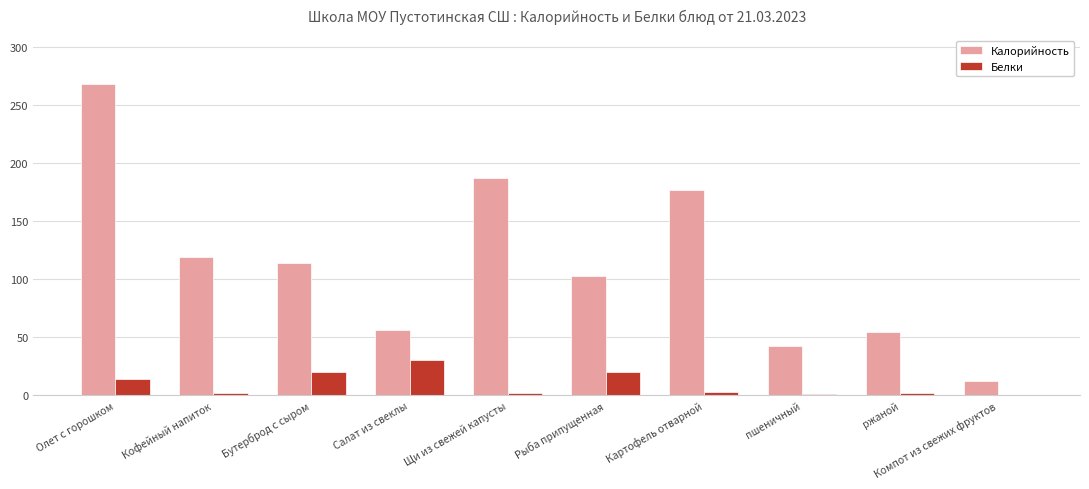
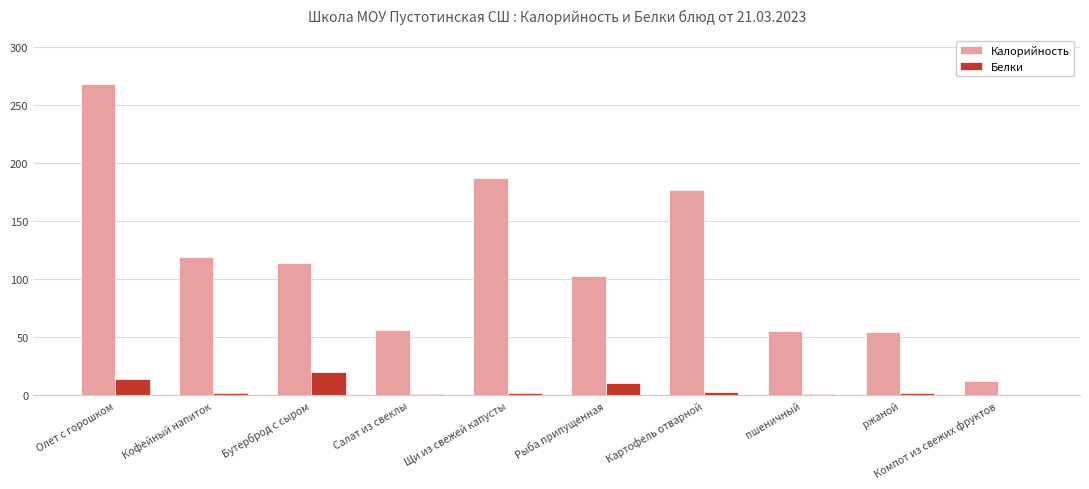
  {
    "Калорийность": {
      "Олет с горошком": 268,
      "Кофейный напиток": 119,
      "Бутерброд с сыром": 114,
      "Салат из свеклы": 56,
      "Щи из свежей капусты": 187,
      "Рыба припущенная": 103,
      "Картофель отварной": 177,
-     "пшеничный": 43,
+     "пшеничный": 55,
      "ржаной": 54,
      "Компот из свежих фруктов": 13
    },
    "Белки": {
      "Олет с горошком": 14,
      "Кофейный напиток": 2,
      "Бутерброд с сыром": 20,
-     "Салат из свеклы": 31,
-     "Рыба припущенная": 20,
+     "Салат из свеклы": 1,
+     "Рыба припущенная": 11,
      "Картофель отварной": 3,
      "Компот из свежих фруктов": 0
    }
  }
